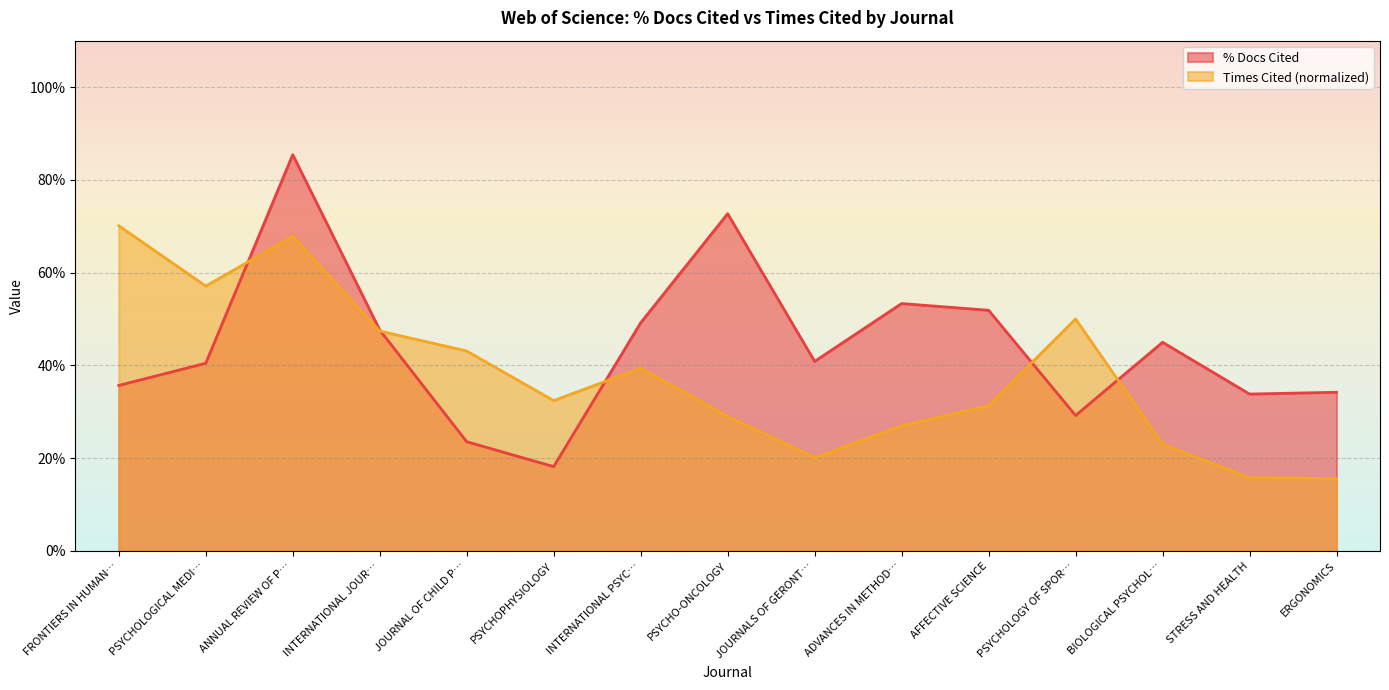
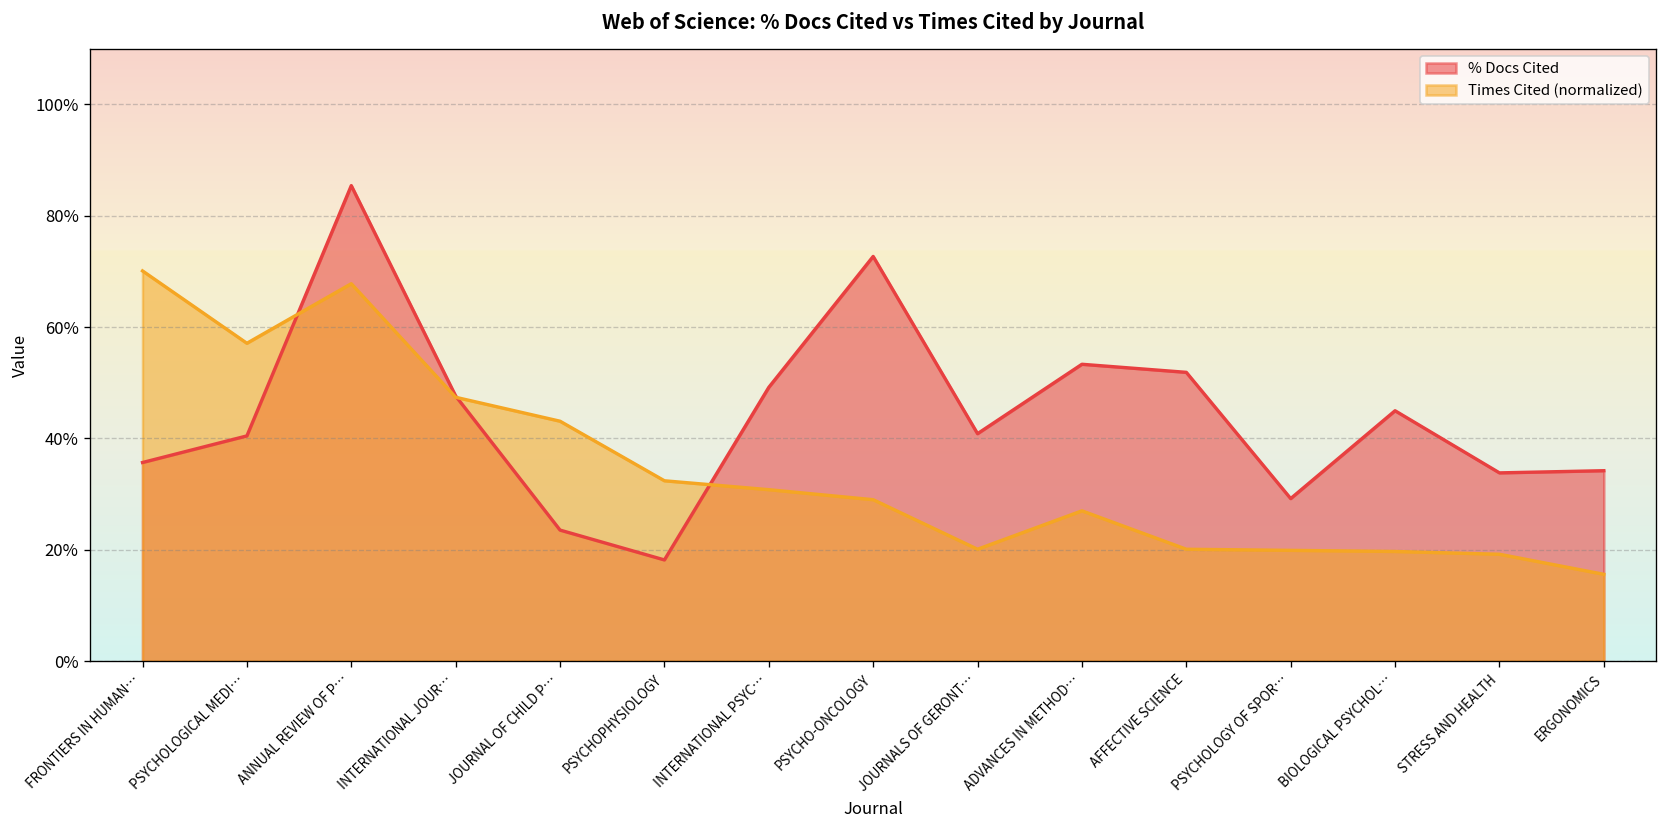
  {
    "% Docs Cited": {
      "FRONTIERS IN HUMAN…": "36%",
      "PSYCHOLOGICAL MEDI…": "40%",
      "ANNUAL REVIEW OF P…": "85%",
      "JOURNAL OF CHILD P…": "24%",
      "PSYCHOPHYSIOLOGY": "18%",
      "INTERNATIONAL PSYC…": "49%",
      "PSYCHO-ONCOLOGY": "73%",
      "JOURNALS OF GERONT…": "41%",
      "ADVANCES IN METHOD…": "53%",
      "AFFECTIVE SCIENCE": "52%",
      "PSYCHOLOGY OF SPOR…": "29%",
      "BIOLOGICAL PSYCHOL…": "45%",
      "STRESS AND HEALTH": "34%",
      "ERGONOMICS": "34%"
    },
    "Times Cited (normalized)": {
      "FRONTIERS IN HUMAN…": "70%",
      "PSYCHOLOGICAL MEDI…": "57%",
      "ANNUAL REVIEW OF P…": "68%",
      "JOURNAL OF CHILD P…": "43%",
      "PSYCHOPHYSIOLOGY": "32%",
-     "INTERNATIONAL PSYC…": "39%",
+     "INTERNATIONAL PSYC…": "31%",
      "PSYCHO-ONCOLOGY": "29%",
      "JOURNALS OF GERONT…": "20%",
      "ADVANCES IN METHOD…": "27%",
-     "AFFECTIVE SCIENCE": "31%",
-     "PSYCHOLOGY OF SPOR…": "50%",
-     "BIOLOGICAL PSYCHOL…": "23%",
-     "STRESS AND HEALTH": "16%",
+     "AFFECTIVE SCIENCE": "20%",
+     "PSYCHOLOGY OF SPOR…": "20%",
+     "BIOLOGICAL PSYCHOL…": "20%",
+     "STRESS AND HEALTH": "19%",
      "ERGONOMICS": "16%"
    }
  }
